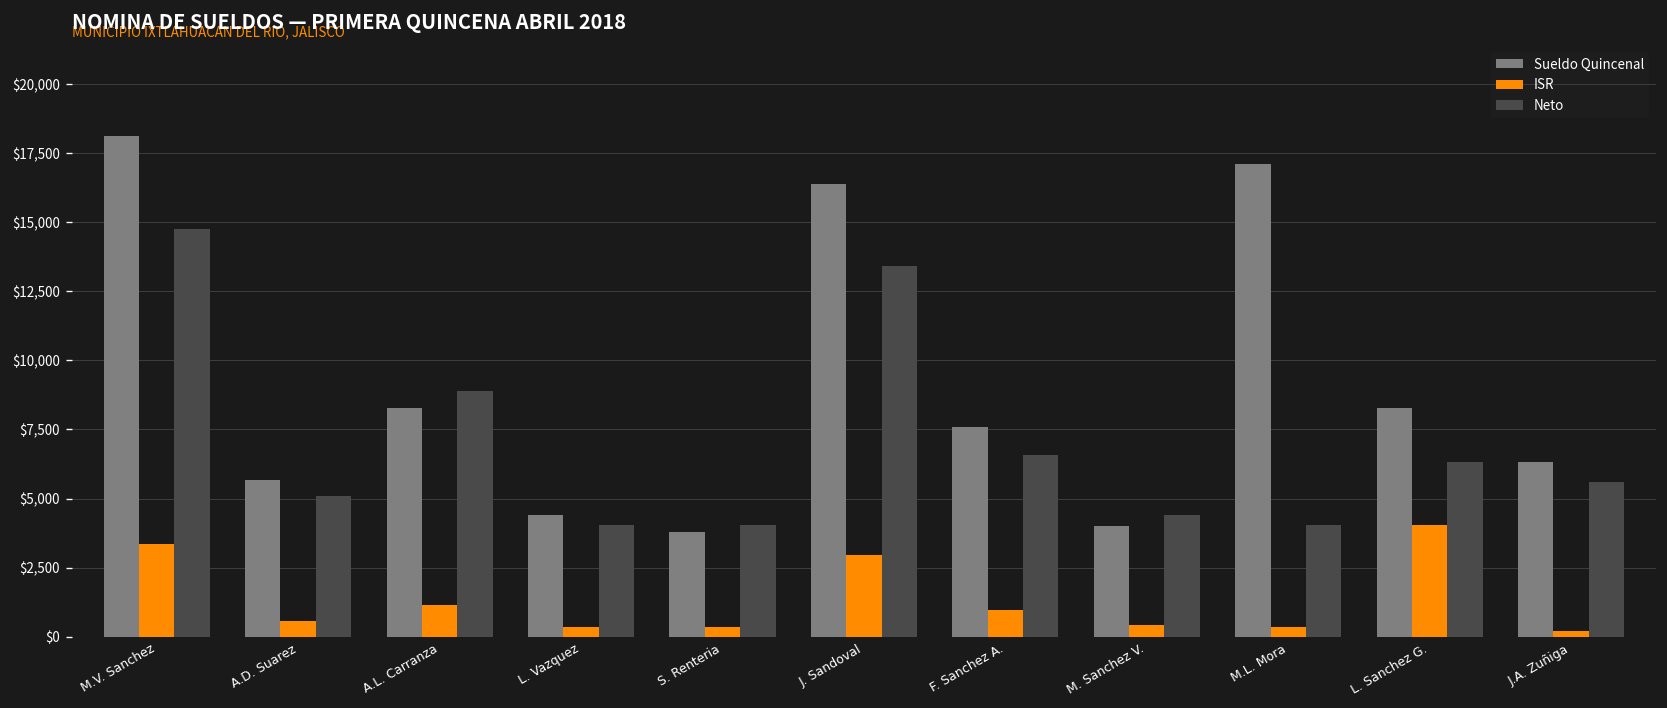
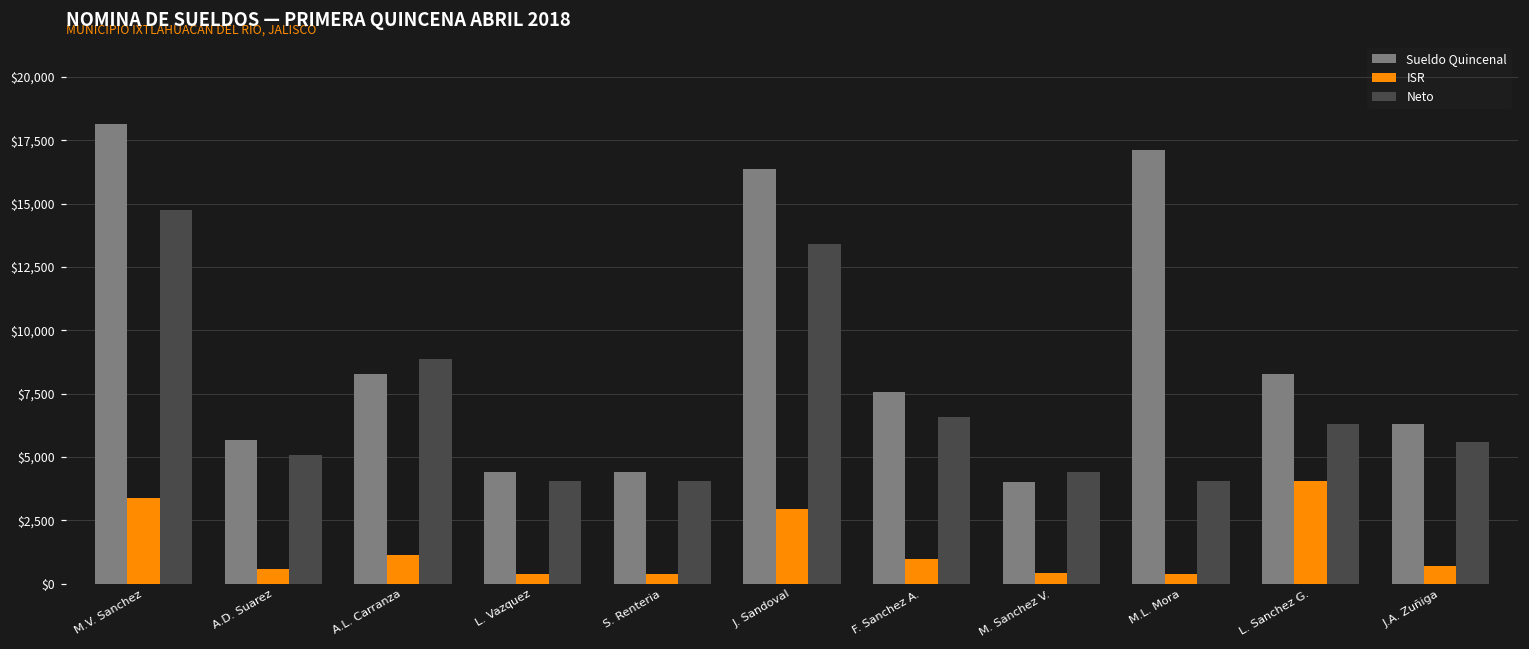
  {
    "Sueldo Quincenal": {
      "M.V. Sanchez": "$18,100",
      "A.D. Suarez": "$5,700",
      "A.L. Carranza": "$8,300",
      "L. Vazquez": "$4,400",
-     "S. Renteria": "$3,800",
+     "S. Renteria": "$4,400",
      "J. Sandoval": "$16,400",
      "F. Sanchez A.": "$7,600",
      "M. Sanchez V.": "$4,000",
      "M.L. Mora": "$17,100",
      "L. Sanchez G.": "$8,300",
      "J.A. Zuñiga": "$6,300"
    },
    "ISR": {
      "M.V. Sanchez": "$3,400",
      "A.D. Suarez": "$600",
      "A.L. Carranza": "$1,100",
      "L. Vazquez": "$400",
      "S. Renteria": "$400",
      "J. Sandoval": "$3,000",
      "F. Sanchez A.": "$1,000",
      "M. Sanchez V.": "$400",
      "M.L. Mora": "$400",
      "L. Sanchez G.": "$4,100",
-     "J.A. Zuñiga": "$200"
+     "J.A. Zuñiga": "$700"
    },
    "Neto": {
      "M.V. Sanchez": "$14,800",
      "A.D. Suarez": "$5,100",
      "A.L. Carranza": "$8,900",
      "L. Vazquez": "$4,100",
      "S. Renteria": "$4,100",
      "J. Sandoval": "$13,400",
      "F. Sanchez A.": "$6,600",
      "M. Sanchez V.": "$4,400",
      "M.L. Mora": "$4,100",
      "L. Sanchez G.": "$6,300",
      "J.A. Zuñiga": "$5,600"
    }
  }
